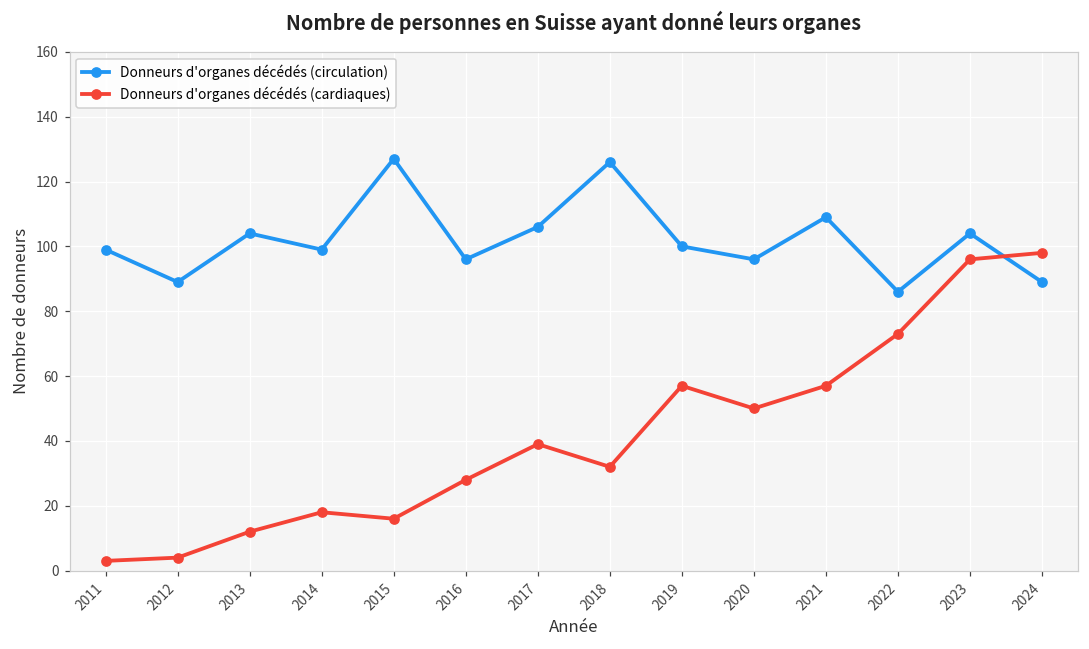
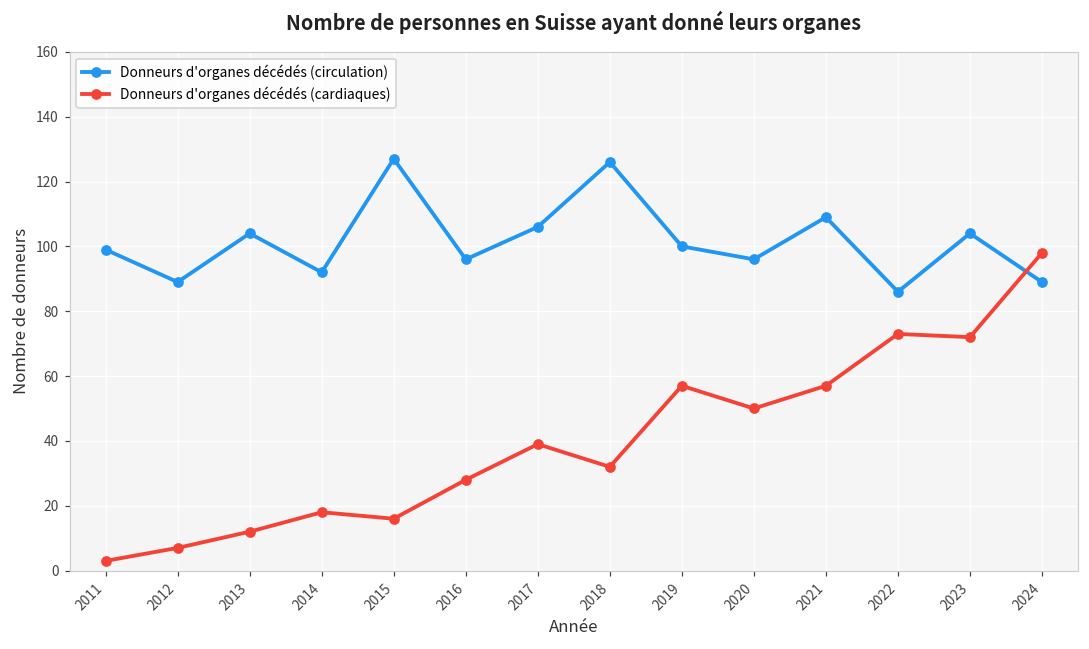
  {
    "Donneurs d'organes décédés (circulation)": {
      "2011": 99,
      "2012": 89,
      "2013": 104,
-     "2014": 99,
+     "2014": 92,
      "2015": 127,
      "2016": 96,
      "2017": 106,
      "2018": 126,
      "2019": 100,
      "2020": 96,
      "2021": 109,
      "2022": 86,
      "2023": 104,
      "2024": 89
    },
    "Donneurs d'organes décédés (cardiaques)": {
      "2011": 3,
-     "2012": 4,
+     "2012": 7,
      "2013": 12,
      "2014": 18,
      "2015": 16,
      "2016": 28,
      "2017": 39,
      "2018": 32,
      "2019": 57,
      "2020": 50,
      "2021": 57,
      "2022": 73,
-     "2023": 96,
+     "2023": 72,
      "2024": 98
    }
  }
